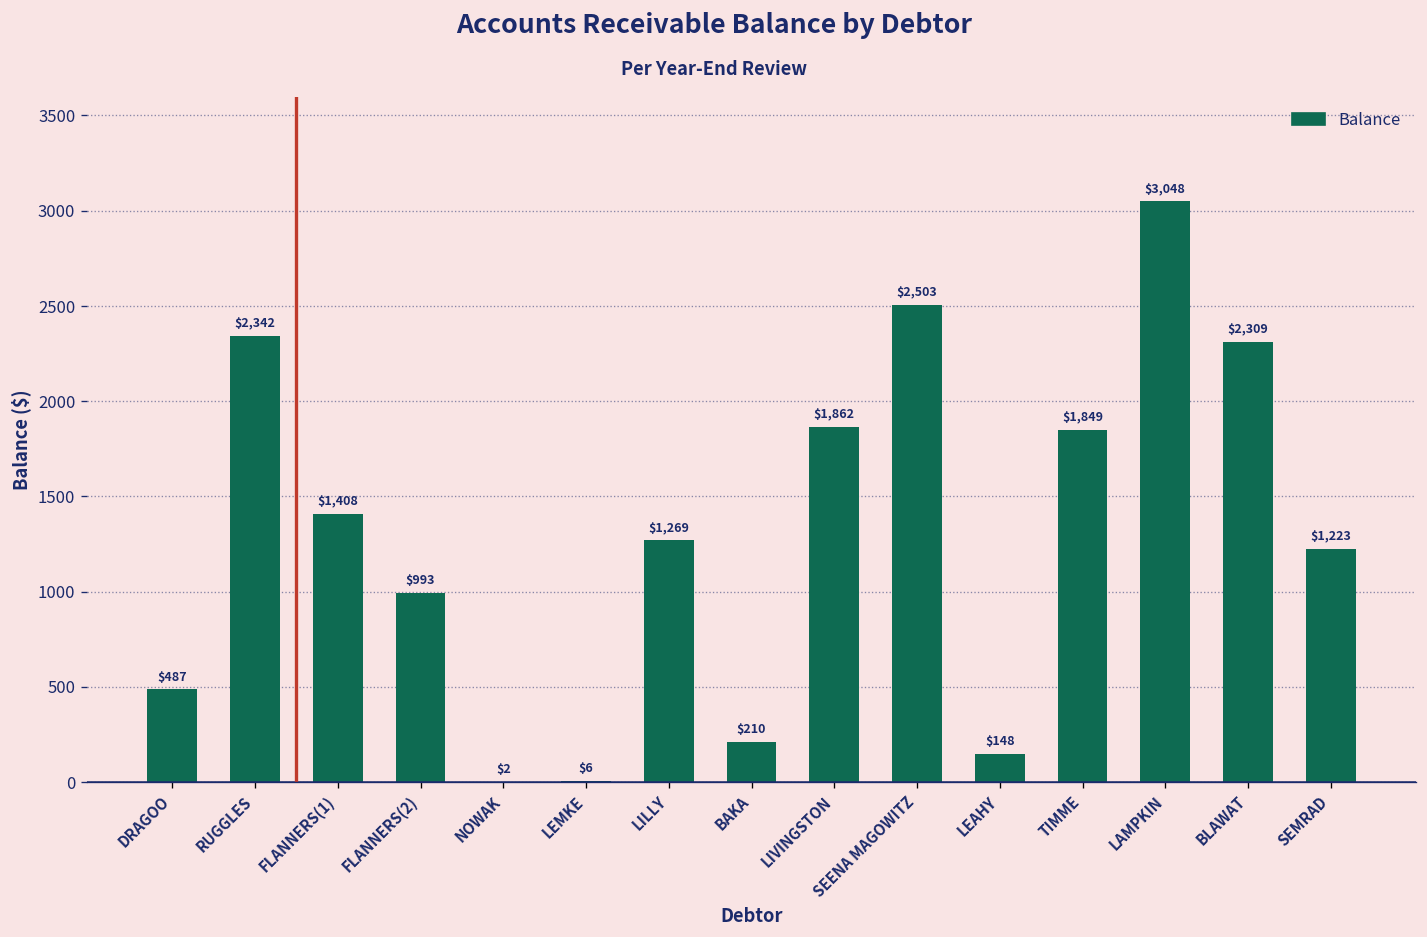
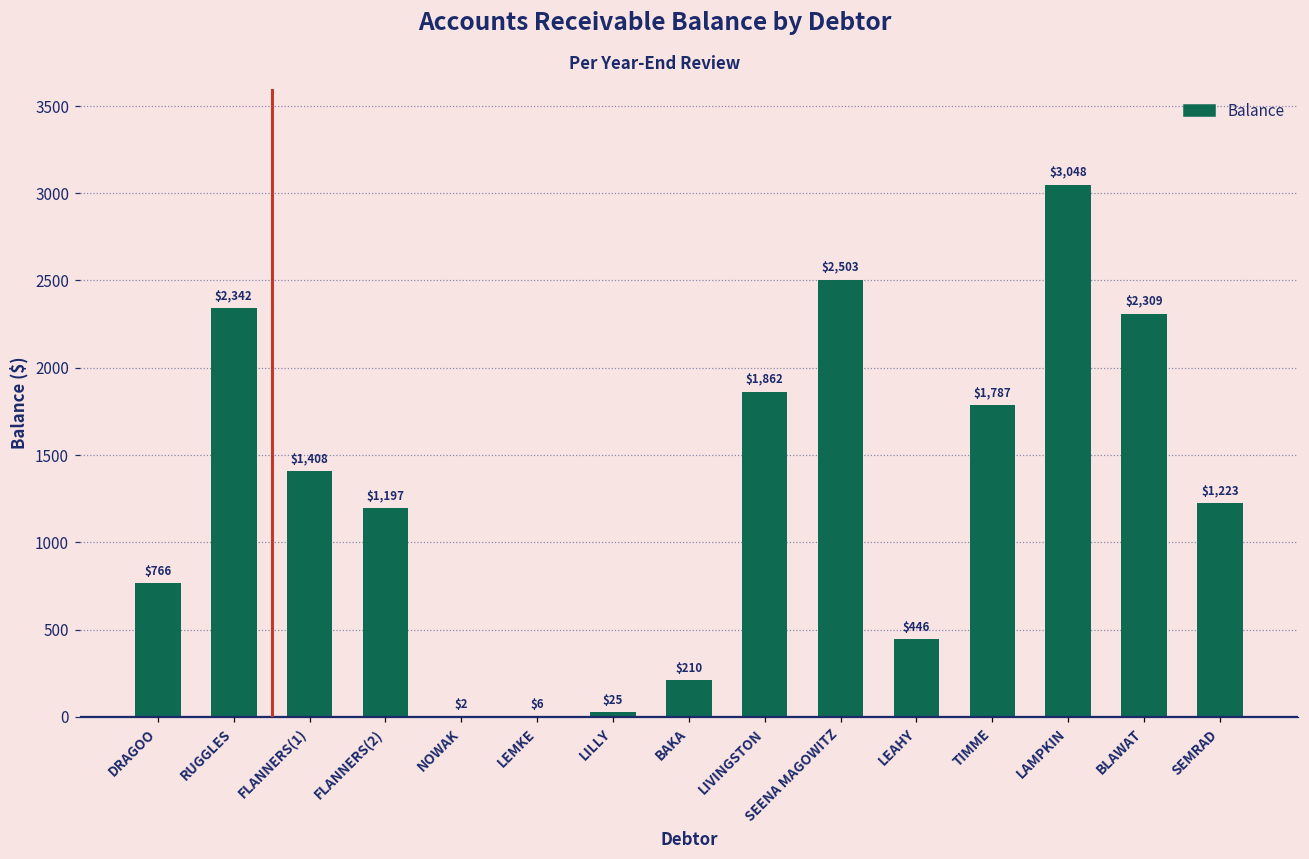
  {
-   "DRAGOO": "$487",
+   "DRAGOO": "$766",
    "RUGGLES": "$2,342",
    "FLANNERS(1)": "$1,408",
-   "FLANNERS(2)": "$993",
+   "FLANNERS(2)": "$1,197",
    "NOWAK": "$2",
    "LEMKE": "$6",
-   "LILLY": "$1,269",
+   "LILLY": "$25",
    "BAKA": "$210",
    "LIVINGSTON": "$1,862",
    "SEENA MAGOWITZ": "$2,503",
-   "LEAHY": "$148",
-   "TIMME": "$1,849",
+   "LEAHY": "$446",
+   "TIMME": "$1,787",
    "LAMPKIN": "$3,048",
    "BLAWAT": "$2,309",
    "SEMRAD": "$1,223"
  }
